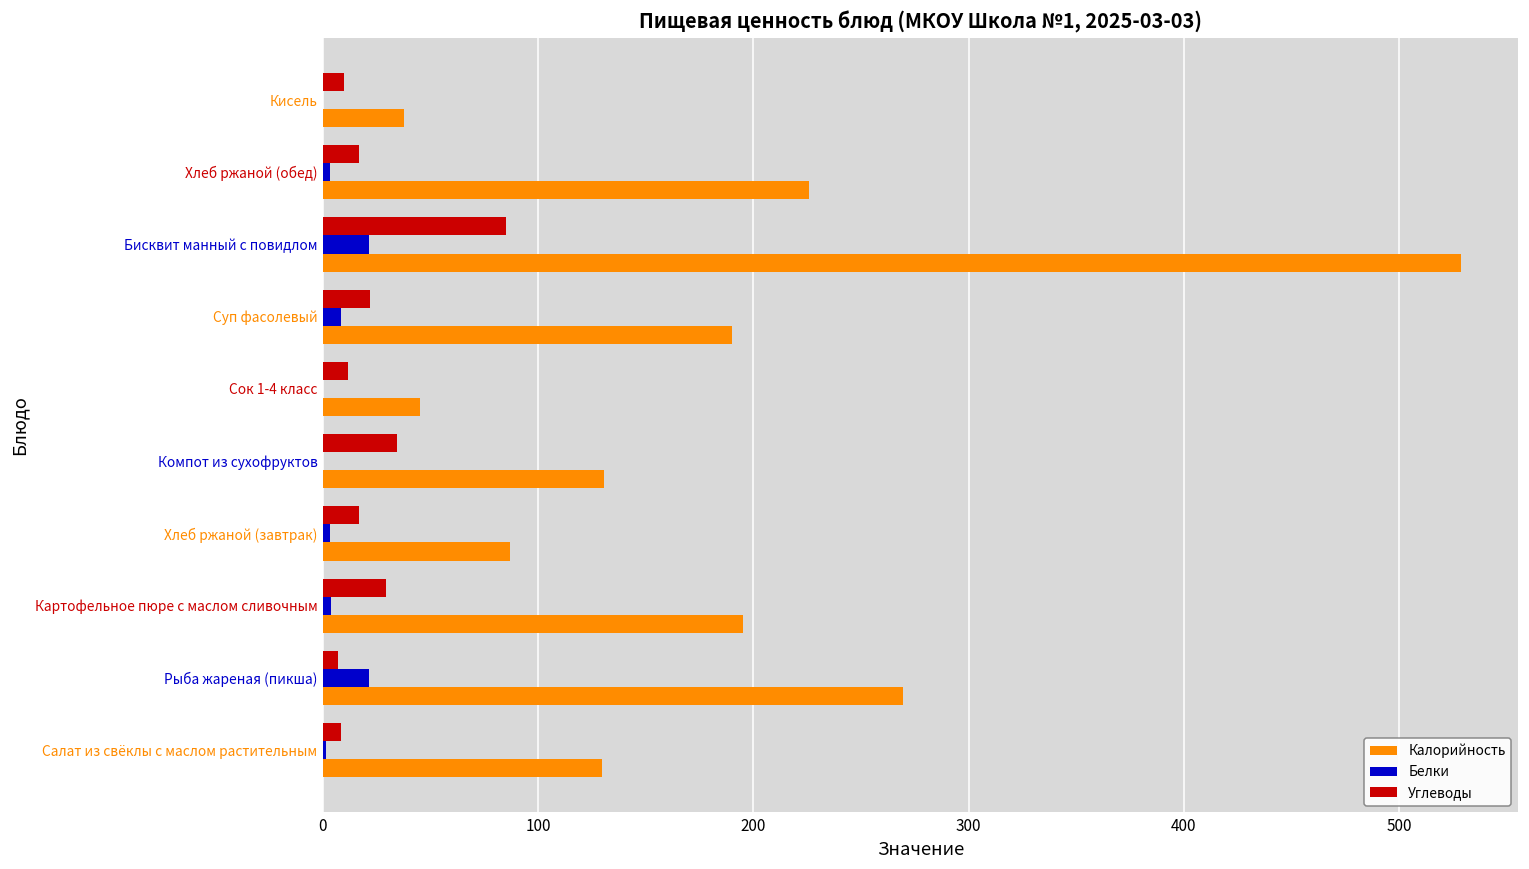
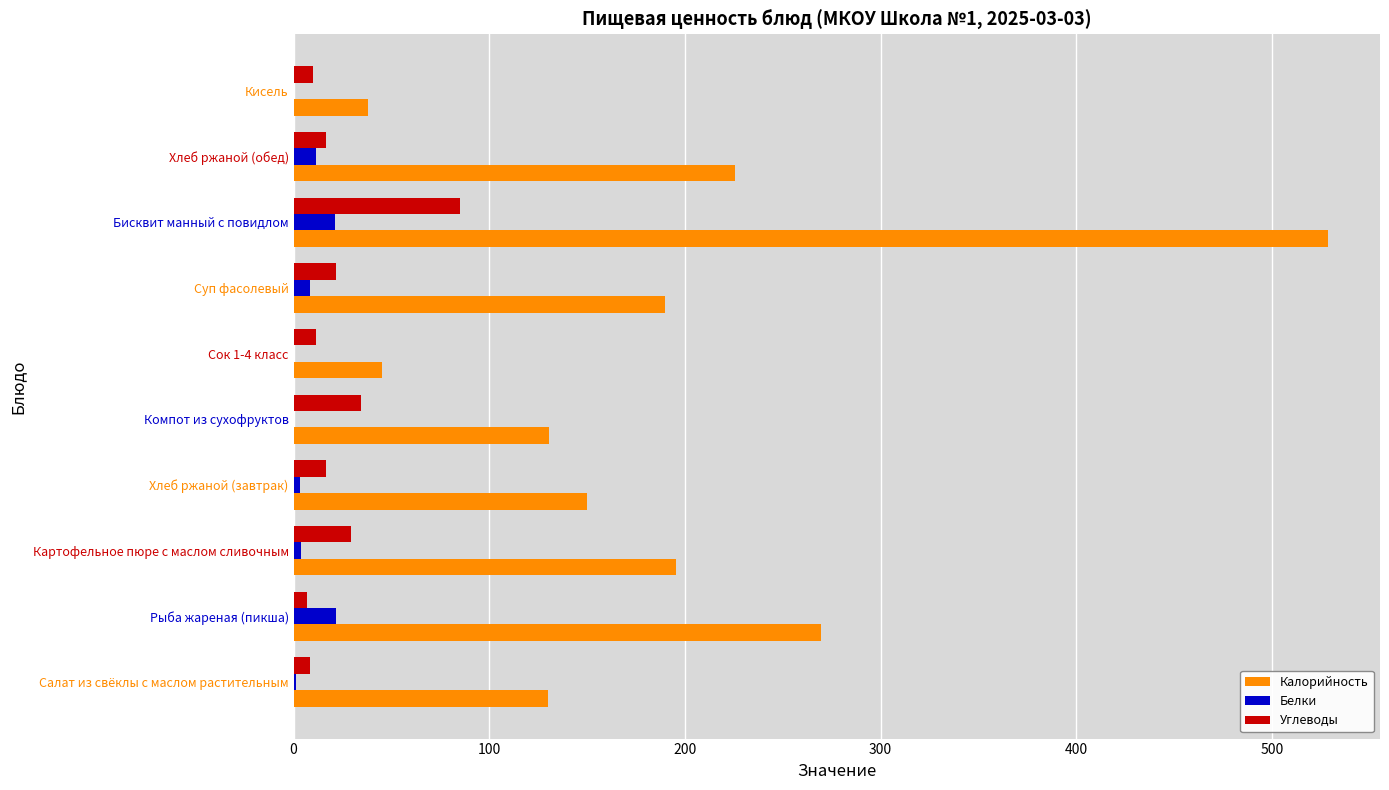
  {
    "Калорийность": {
      "Кисель": 38,
      "Хлеб ржаной (обед)": 226,
      "Бисквит манный с повидлом": 529,
      "Суп фасолевый": 190,
      "Сок 1-4 класс": 45,
      "Компот из сухофруктов": 130,
-     "Хлеб ржаной (завтрак)": 87,
+     "Хлеб ржаной (завтрак)": 150,
      "Картофельное пюре с маслом сливочным": 195,
      "Рыба жареная (пикша)": 270,
      "Салат из свёклы с маслом растительным": 130
    },
    "Белки": {
      "Кисель": 0,
-     "Хлеб ржаной (обед)": 3,
+     "Хлеб ржаной (обед)": 12,
      "Бисквит манный с повидлом": 21,
      "Суп фасолевый": 8,
      "Сок 1-4 класс": 0,
      "Хлеб ржаной (завтрак)": 3,
      "Картофельное пюре с маслом сливочным": 4,
      "Рыба жареная (пикша)": 22,
      "Салат из свёклы с маслом растительным": 1
    },
    "Углеводы": {
      "Кисель": 10,
      "Хлеб ржаной (обед)": 17,
      "Бисквит манный с повидлом": 85,
      "Суп фасолевый": 22,
      "Сок 1-4 класс": 12,
      "Компот из сухофруктов": 34,
      "Хлеб ржаной (завтрак)": 17,
      "Картофельное пюре с маслом сливочным": 30,
      "Рыба жареная (пикша)": 7,
      "Салат из свёклы с маслом растительным": 8
    }
  }
